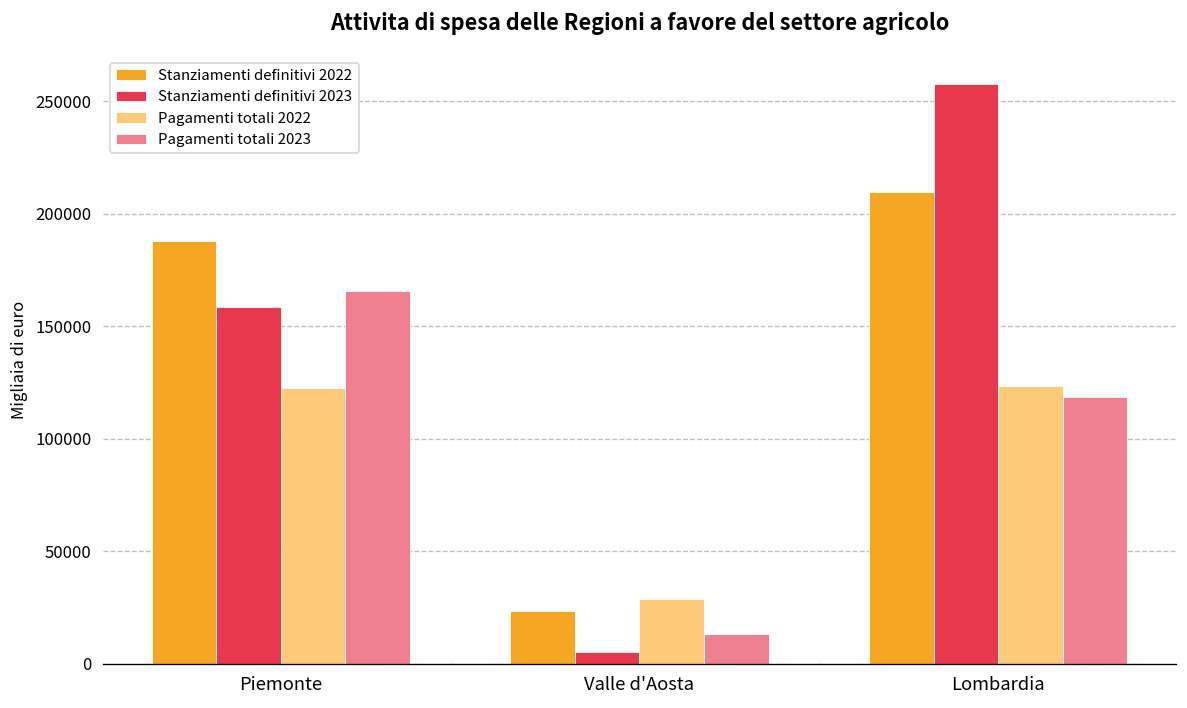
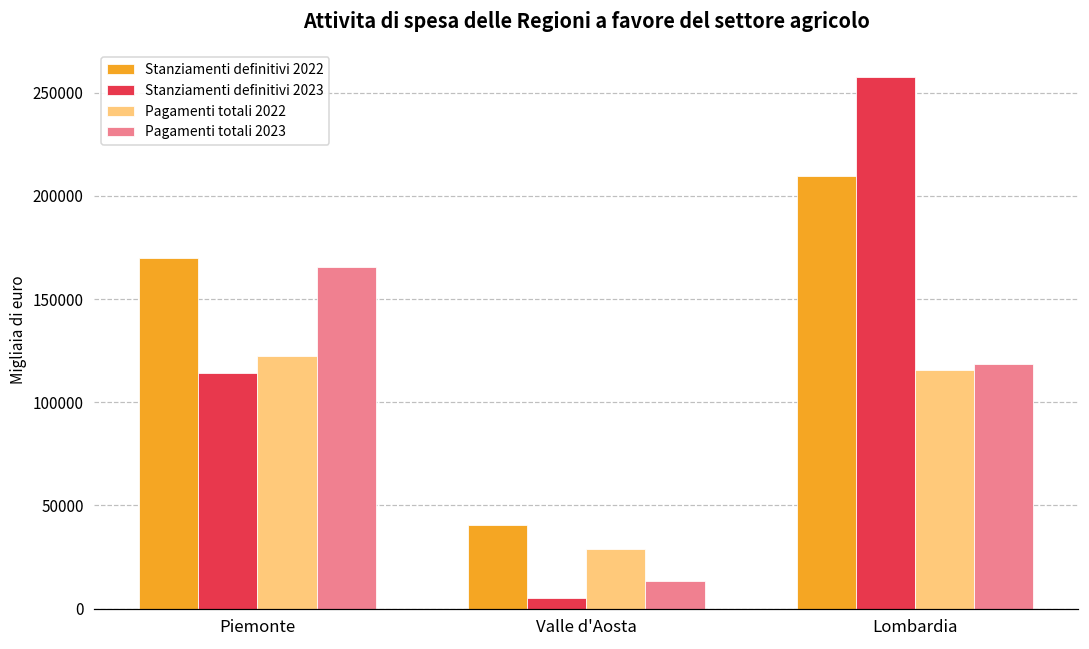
  {
    "Stanziamenti definitivi 2022": {
-     "Piemonte": 188000,
-     "Valle d'Aosta": 23000,
+     "Piemonte": 170000,
+     "Valle d'Aosta": 40000,
      "Lombardia": 210000
    },
    "Stanziamenti definitivi 2023": {
-     "Piemonte": 159000,
+     "Piemonte": 114000,
      "Valle d'Aosta": 5000,
      "Lombardia": 258000
    },
    "Pagamenti totali 2022": {
      "Piemonte": 122000,
      "Valle d'Aosta": 29000,
-     "Lombardia": 123000
+     "Lombardia": 116000
    },
    "Pagamenti totali 2023": {
      "Piemonte": 165000,
      "Valle d'Aosta": 14000,
      "Lombardia": 118000
    }
  }
